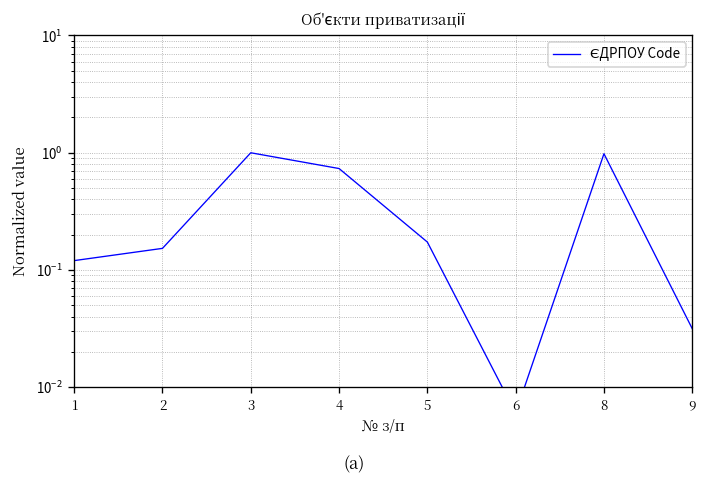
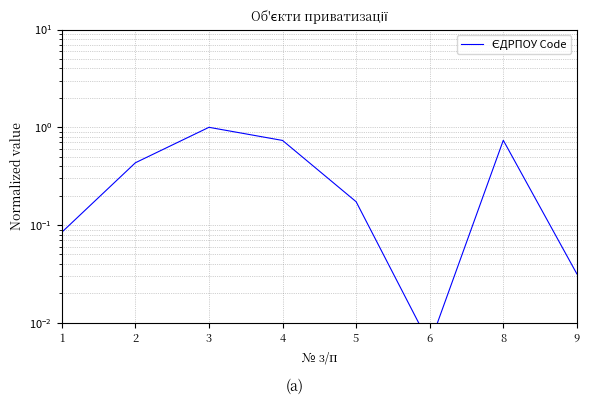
  {
-   "1": 0.12,
-   "2": 0.15,
+   "1": 0.08,
+   "2": 0.4,
    "3": 1.0,
    "4": 0.7,
    "5": 0.17,
-   "8": 1.0,
+   "8": 0.7,
    "9": 0.03
  }
